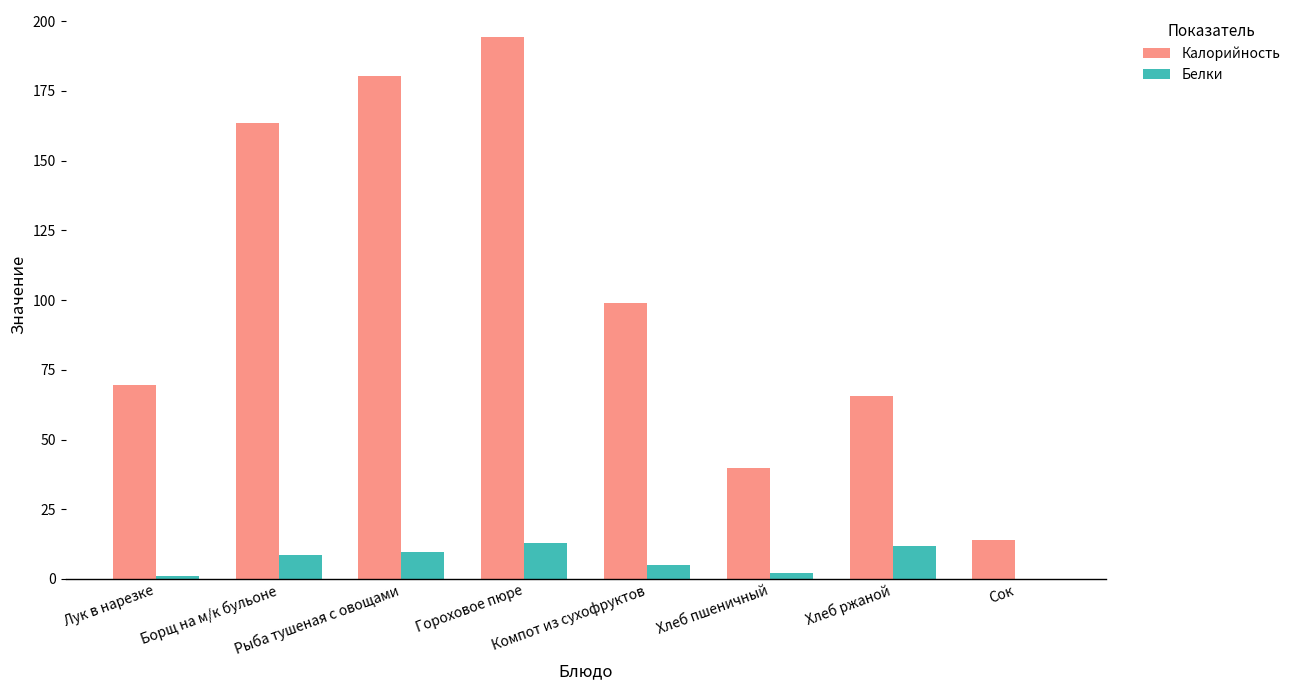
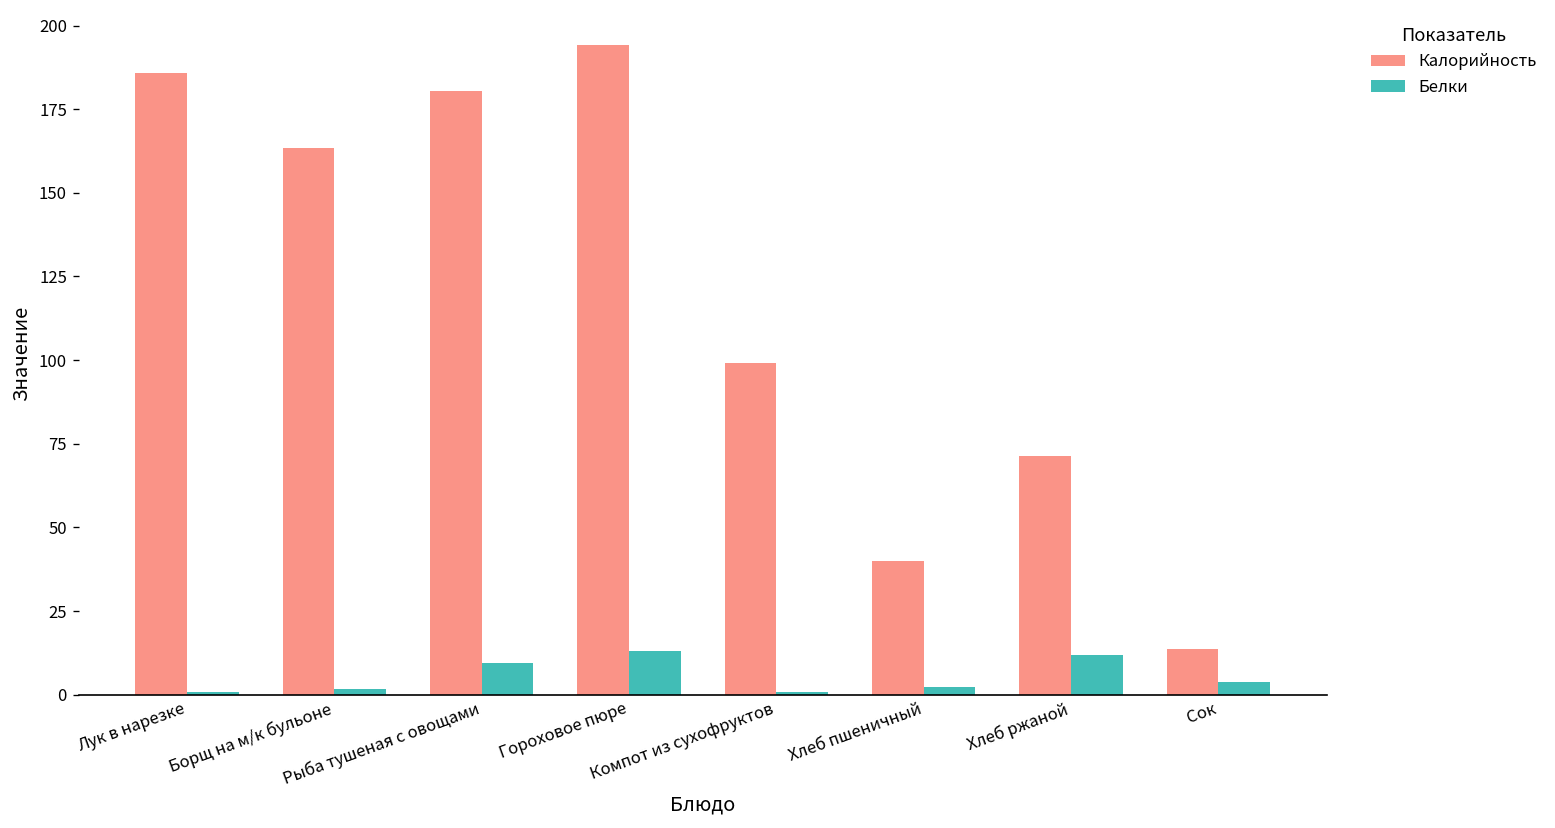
  {
    "Калорийность": {
-     "Лук в нарезке": 70,
+     "Лук в нарезке": 186,
      "Борщ на м/к бульоне": 164,
      "Рыба тушеная с овощами": 180,
      "Гороховое пюре": 194,
      "Компот из сухофруктов": 99,
      "Хлеб пшеничный": 40,
-     "Хлеб ржаной": 65,
+     "Хлеб ржаной": 71,
      "Сок": 14
    },
    "Белки": {
      "Лук в нарезке": 1,
-     "Борщ на м/к бульоне": 9,
+     "Борщ на м/к бульоне": 2,
      "Рыба тушеная с овощами": 9,
      "Гороховое пюре": 13,
-     "Компот из сухофруктов": 5,
+     "Компот из сухофруктов": 1,
      "Хлеб пшеничный": 2,
      "Хлеб ржаной": 12,
-     "Сок": 0
+     "Сок": 4
    }
  }
